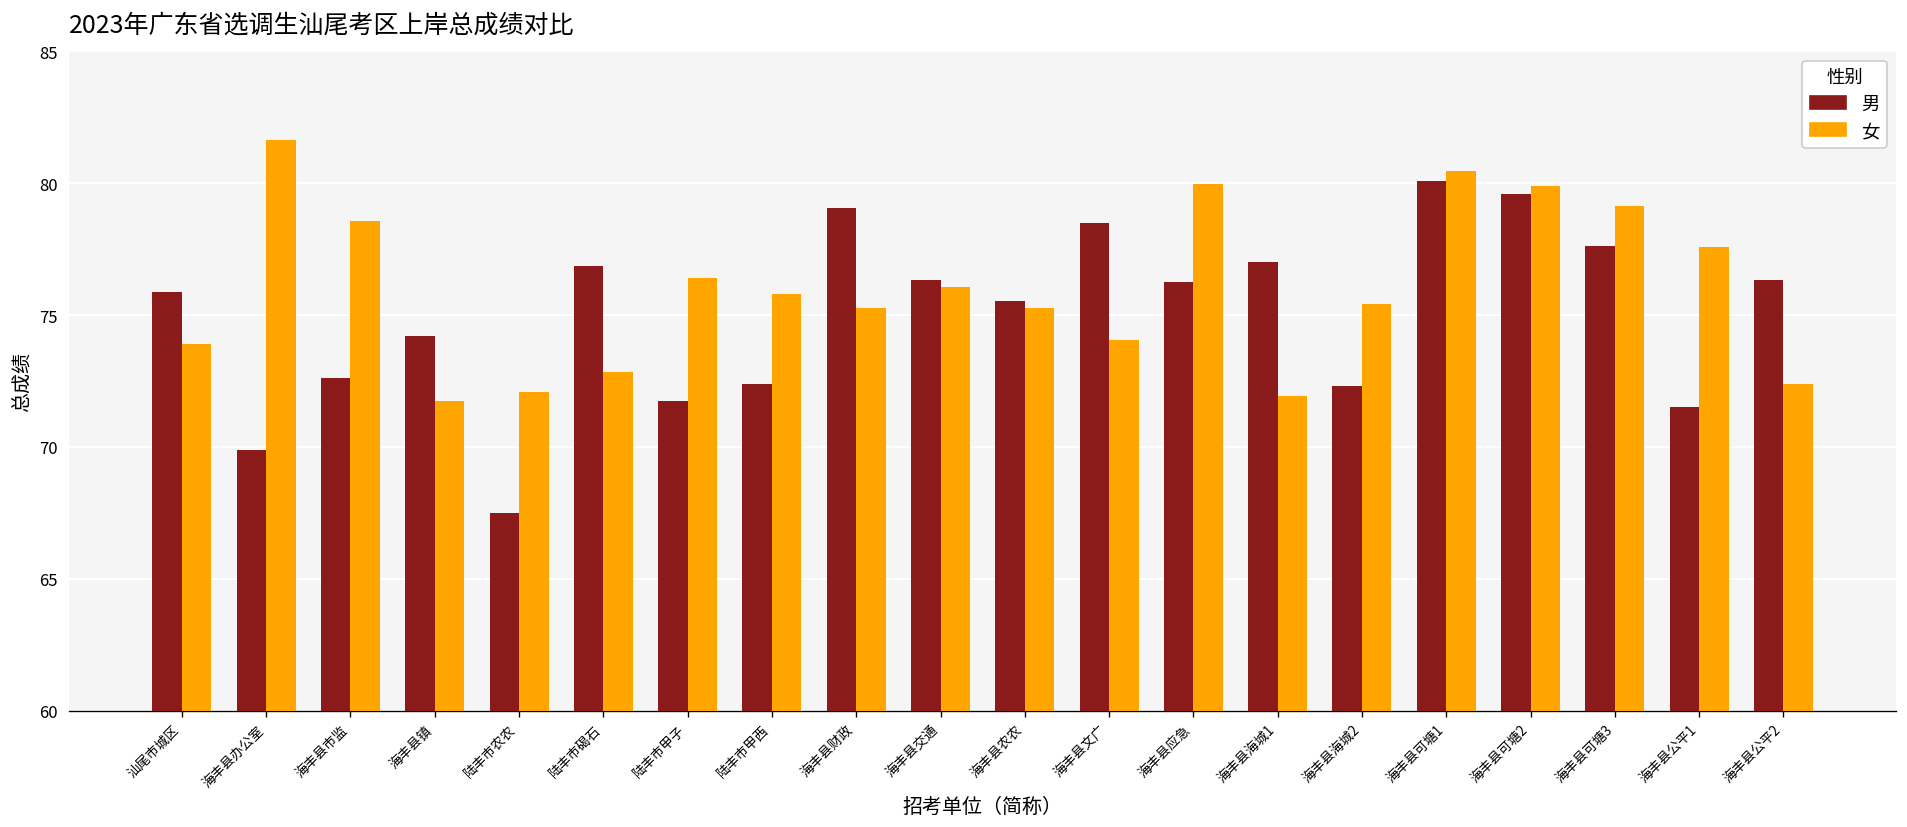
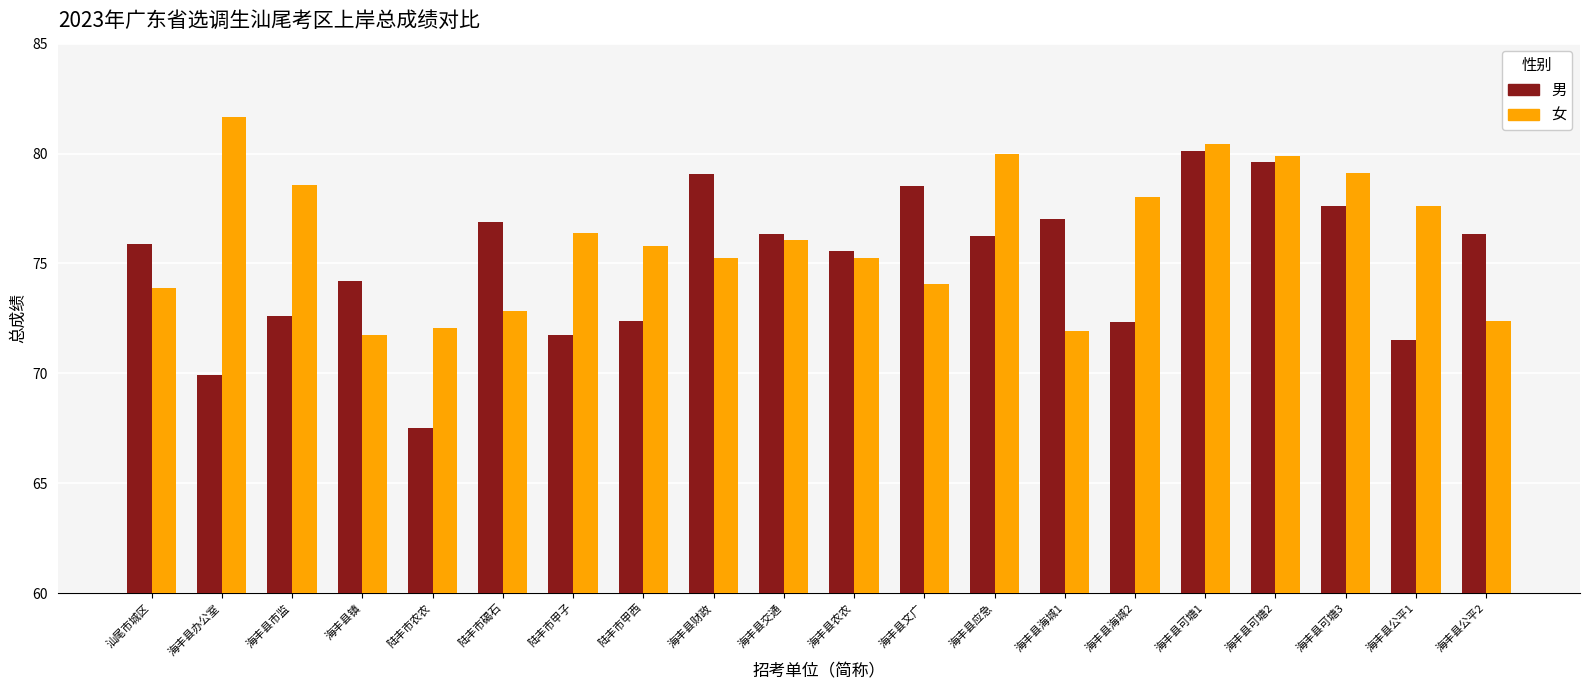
  {
    "男": {
      "汕尾市城区": 75.9,
      "海丰县办公室": 69.9,
      "海丰县市监": 72.6,
      "海丰县镇": 74.2,
      "陆丰市农农": 67.5,
      "陆丰市碣石": 76.9,
      "陆丰市甲子": 71.8,
      "陆丰市甲西": 72.4,
      "海丰县财政": 79.1,
      "海丰县交通": 76.3,
      "海丰县农农": 75.6,
      "海丰县文广": 78.5,
      "海丰县应急": 76.3,
      "海丰县海城1": 77.0,
      "海丰县海城2": 72.3,
      "海丰县可塘1": 80.1,
      "海丰县可塘2": 79.6,
      "海丰县可塘3": 77.6,
      "海丰县公平1": 71.5,
      "海丰县公平2": 76.3
    },
    "女": {
      "汕尾市城区": 73.9,
      "海丰县办公室": 81.7,
      "海丰县市监": 78.6,
      "海丰县镇": 71.7,
      "陆丰市农农": 72.1,
      "陆丰市碣石": 72.9,
      "陆丰市甲子": 76.4,
      "陆丰市甲西": 75.8,
      "海丰县财政": 75.3,
      "海丰县交通": 76.1,
      "海丰县农农": 75.3,
      "海丰县文广": 74.1,
      "海丰县应急": 80.0,
      "海丰县海城1": 71.9,
-     "海丰县海城2": 75.4,
+     "海丰县海城2": 78.0,
      "海丰县可塘1": 80.5,
      "海丰县可塘2": 79.9,
      "海丰县可塘3": 79.1,
      "海丰县公平1": 77.6,
      "海丰县公平2": 72.4
    }
  }
